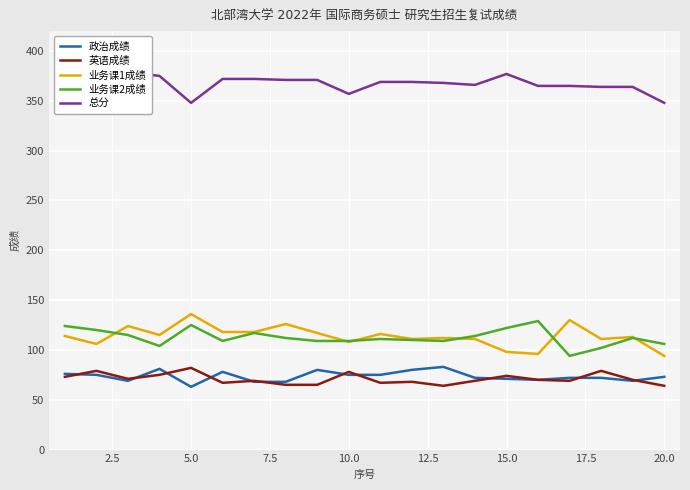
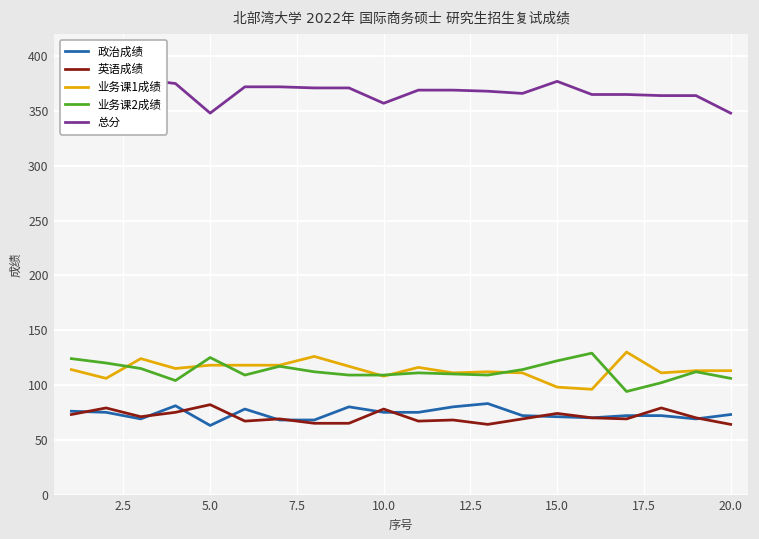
  {
    "政治成绩": {
      "5.0": 60,
      "10.0": 80,
      "15.0": 70,
      "20.0": 70
    },
    "英语成绩": {
      "5.0": 80,
      "10.0": 80,
      "15.0": 70,
      "20.0": 60
    },
    "业务课1成绩": {
-     "5.0": 140,
+     "5.0": 120,
      "15.0": 100,
-     "20.0": 90
+     "20.0": 110
    },
    "业务课2成绩": {
      "5.0": 130,
      "15.0": 120,
      "20.0": 110
    },
    "总分": {
      "5.0": 350,
      "10.0": 360,
      "15.0": 380,
      "20.0": 350
    }
  }
